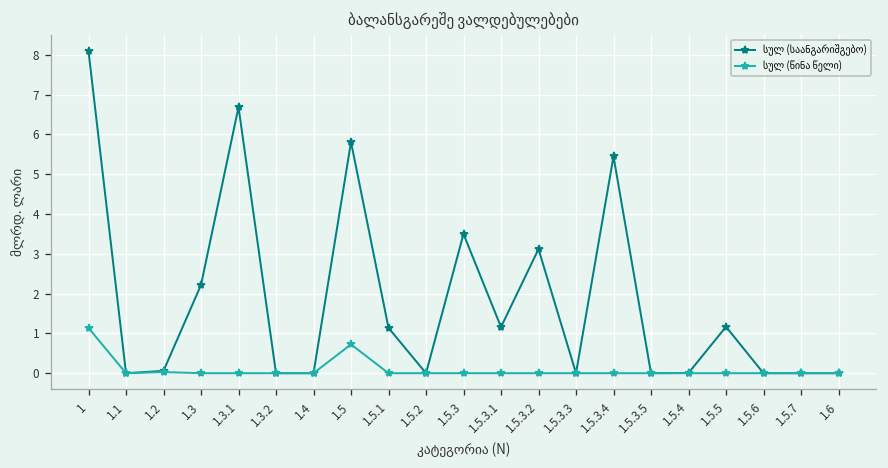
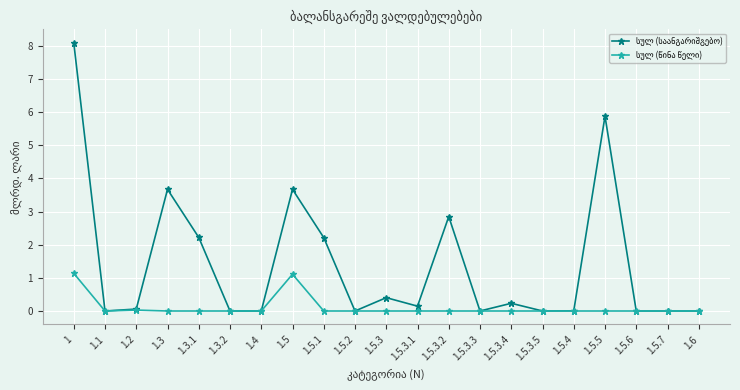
  {
    "სულ (საანგარიშგებო)": {
      "1": 8.1,
-     "1.3": 2.2,
-     "1.3.1": 6.7,
-     "1.5": 5.8,
-     "1.5.1": 1.1,
-     "1.5.3": 3.5,
-     "1.5.3.1": 1.2,
-     "1.5.3.2": 3.1,
-     "1.5.3.4": 5.4,
-     "1.5.5": 1.2
+     "1.3": 3.7,
+     "1.3.1": 2.2,
+     "1.5": 3.7,
+     "1.5.1": 2.2,
+     "1.5.3": 0.4,
+     "1.5.3.1": 0.1,
+     "1.5.3.2": 2.8,
+     "1.5.3.4": 0.2,
+     "1.5.5": 5.9
    },
    "სულ (წინა წელი)": {
      "1": 1.1,
      "1.3": 0.0,
      "1.3.1": 0.0,
-     "1.5": 0.7,
+     "1.5": 1.1,
      "1.5.1": 0.0,
      "1.5.3": 0.0,
      "1.5.3.1": 0.0,
      "1.5.3.2": 0.0,
      "1.5.3.4": 0.0,
      "1.5.5": 0.0
    }
  }
